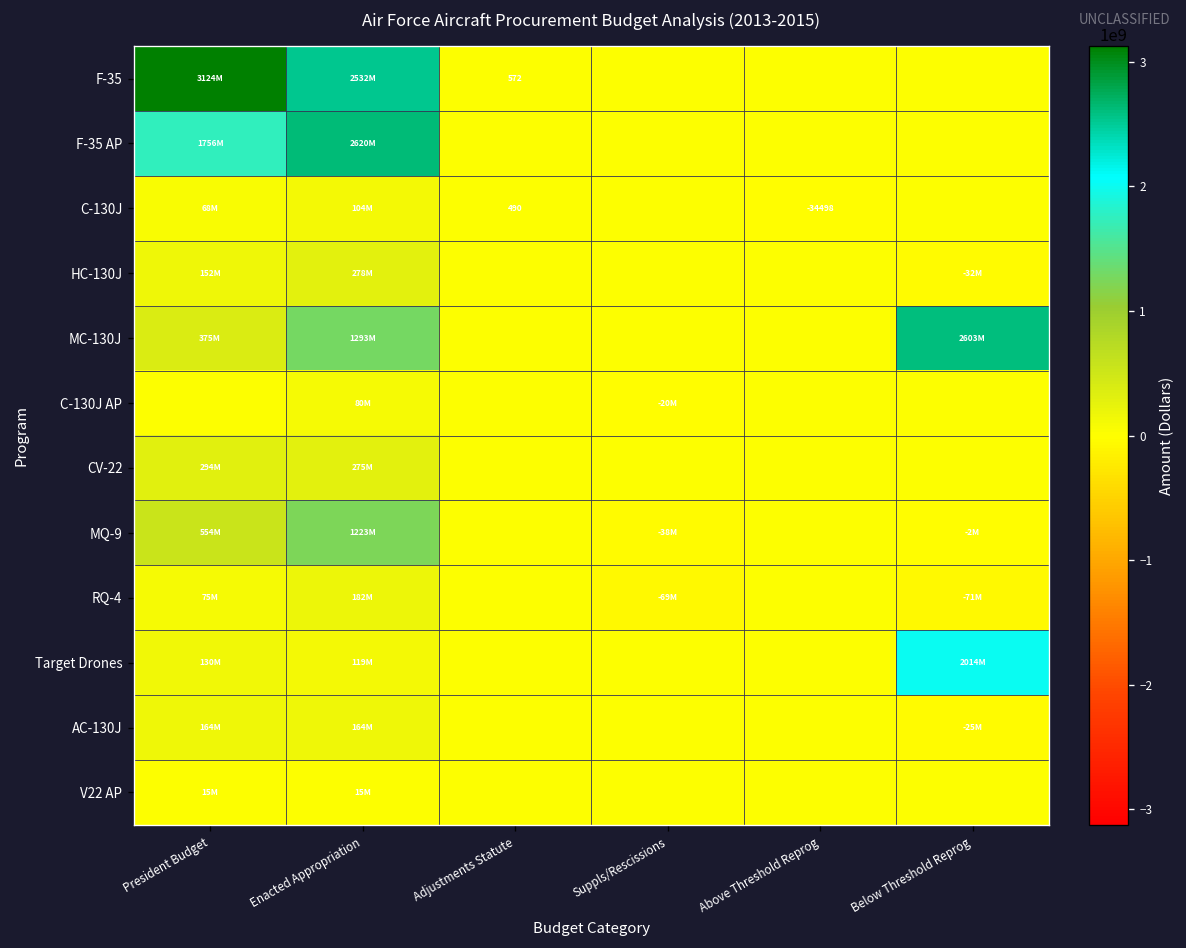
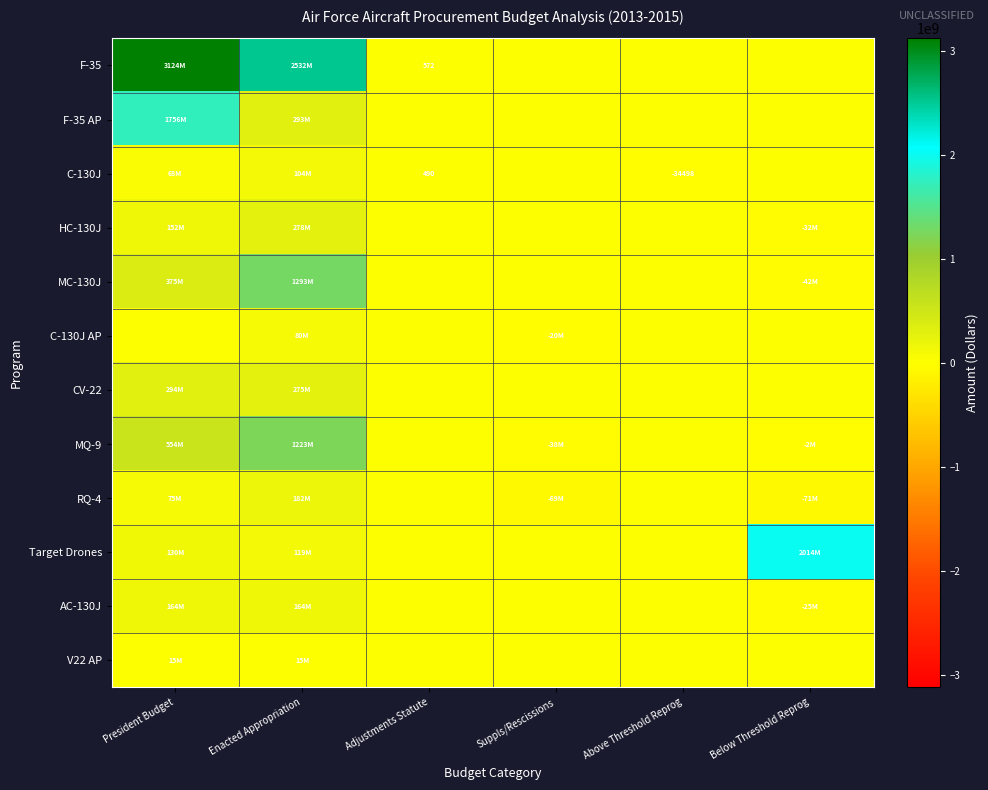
  {
    "F-35": {
      "President Budget": "3124M",
      "Enacted Appropriation": "2532M",
      "Adjustments Statute": "572"
    },
    "F-35 AP": {
      "President Budget": "1756M",
-     "Enacted Appropriation": "2620M"
+     "Enacted Appropriation": "293M"
    },
    "C-130J": {
      "President Budget": "68M",
      "Enacted Appropriation": "104M",
      "Adjustments Statute": "490",
      "Above Threshold Reprog": "-34498"
    },
    "HC-130J": {
      "President Budget": "152M",
      "Enacted Appropriation": "278M",
      "Below Threshold Reprog": "-32M"
    },
    "MC-130J": {
      "President Budget": "375M",
      "Enacted Appropriation": "1293M",
-     "Below Threshold Reprog": "2603M"
+     "Below Threshold Reprog": "-42M"
    },
    "C-130J AP": {
      "Enacted Appropriation": "80M",
      "Suppls/Rescissions": "-20M"
    },
    "CV-22": {
      "President Budget": "294M",
      "Enacted Appropriation": "275M"
    },
    "MQ-9": {
      "President Budget": "554M",
      "Enacted Appropriation": "1223M",
      "Suppls/Rescissions": "-38M",
      "Below Threshold Reprog": "-2M"
    },
    "RQ-4": {
      "President Budget": "75M",
      "Enacted Appropriation": "182M",
      "Suppls/Rescissions": "-69M",
      "Below Threshold Reprog": "-71M"
    },
    "Target Drones": {
      "President Budget": "130M",
      "Enacted Appropriation": "119M",
      "Below Threshold Reprog": "2014M"
    },
    "AC-130J": {
      "President Budget": "164M",
      "Enacted Appropriation": "164M",
      "Below Threshold Reprog": "-25M"
    },
    "V22 AP": {
      "President Budget": "15M",
      "Enacted Appropriation": "15M"
    }
  }
